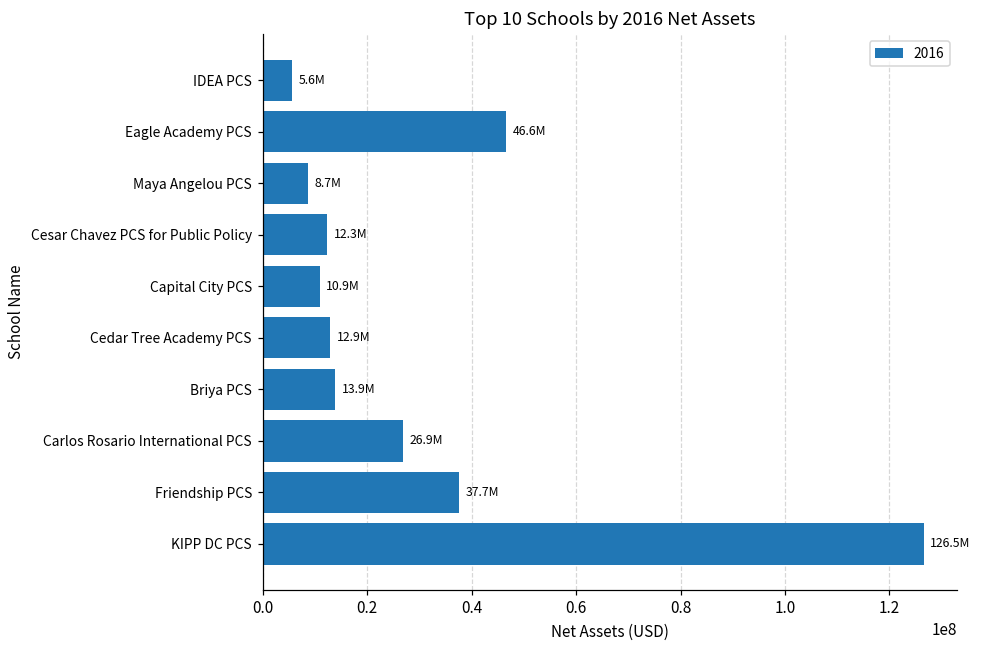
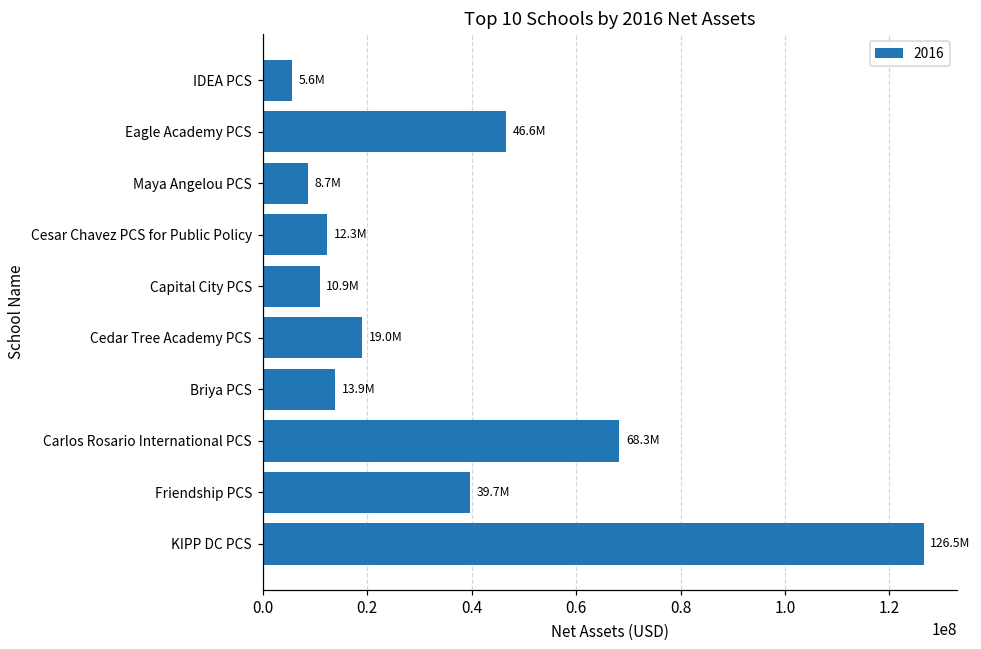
  {
    "IDEA PCS": "5.6M",
    "Eagle Academy PCS": "46.6M",
    "Maya Angelou PCS": "8.7M",
    "Cesar Chavez PCS for Public Policy": "12.3M",
    "Capital City PCS": "10.9M",
-   "Cedar Tree Academy PCS": "12.9M",
+   "Cedar Tree Academy PCS": "19.0M",
    "Briya PCS": "13.9M",
-   "Carlos Rosario International PCS": "26.9M",
-   "Friendship PCS": "37.7M",
+   "Carlos Rosario International PCS": "68.3M",
+   "Friendship PCS": "39.7M",
    "KIPP DC PCS": "126.5M"
  }
